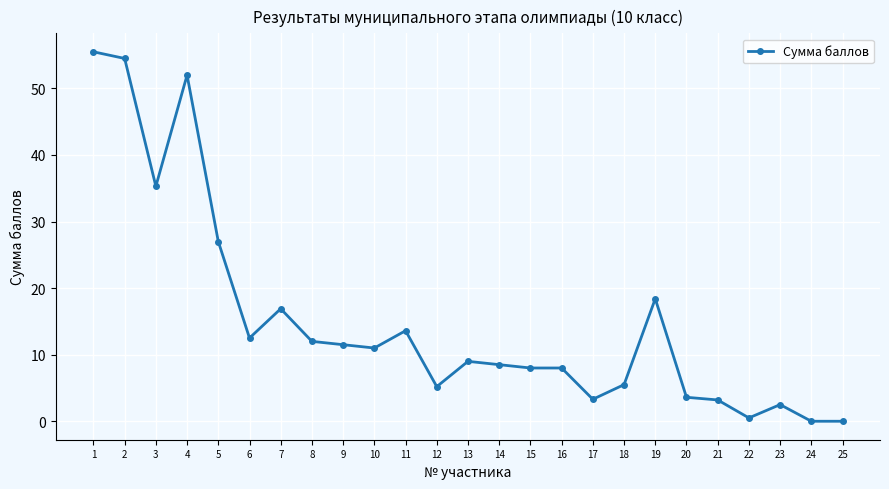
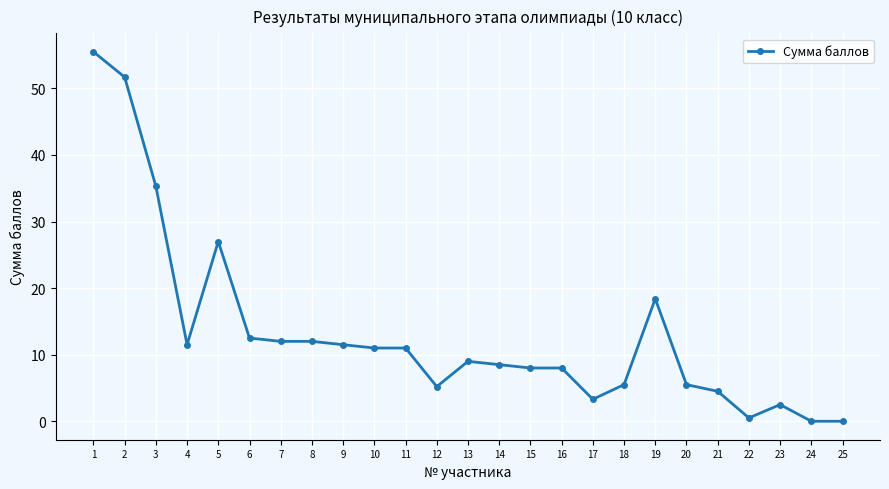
  {
    "1": 56,
-   "2": 55,
+   "2": 52,
    "3": 35,
-   "4": 52,
+   "4": 12,
    "5": 27,
    "6": 13,
-   "7": 17,
+   "7": 12,
    "8": 12,
    "9": 12,
    "10": 11,
-   "11": 14,
+   "11": 11,
    "12": 5,
    "13": 9,
    "14": 9,
    "15": 8,
    "16": 8,
    "17": 3,
    "18": 6,
    "19": 18,
-   "20": 4,
-   "21": 3,
+   "20": 6,
+   "21": 5,
    "22": 1,
    "23": 3,
    "24": 0,
    "25": 0
  }
